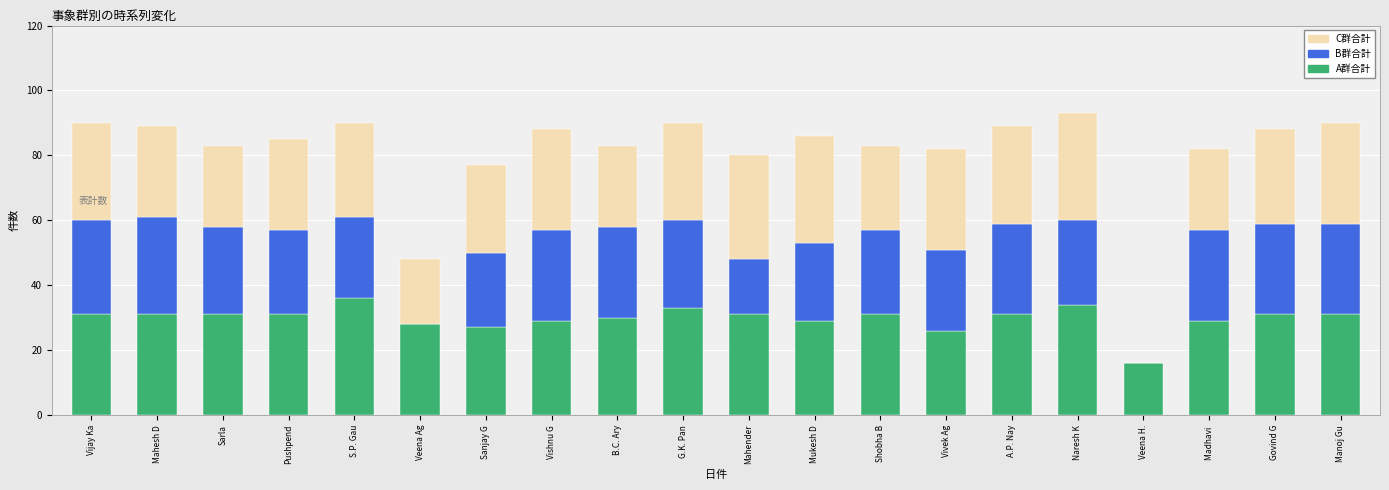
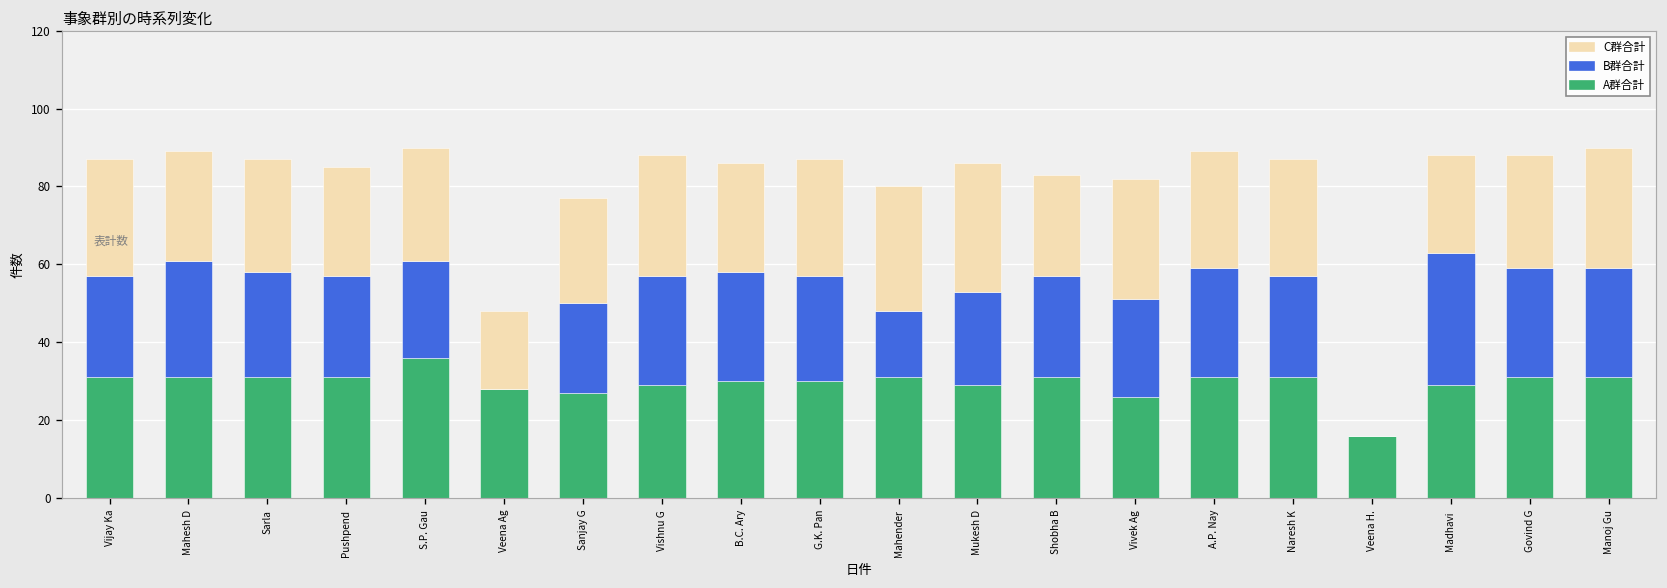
  {
    "A群合計": {
      "Vijay Ka": 31,
      "Mahesh D": 31,
      "Sarla": 31,
      "Pushpend": 31,
      "S.P. Gau": 36,
      "Veena Ag": 28,
      "Sanjay G": 27,
      "Vishnu G": 29,
      "B.C. Ary": 30,
-     "G.K. Pan": 33,
+     "G.K. Pan": 30,
      "Mahender": 31,
      "Mukesh D": 29,
      "Shobha B": 31,
      "Vivek Ag": 26,
      "A.P. Nay": 31,
-     "Naresh K": 34,
+     "Naresh K": 31,
      "Veena H.": 16,
      "Madhavi": 29,
      "Govind G": 31,
      "Manoj Gu": 31
    },
    "B群合計": {
-     "Vijay Ka": 29,
+     "Vijay Ka": 26,
      "Mahesh D": 30,
      "Sarla": 27,
      "Pushpend": 26,
      "S.P. Gau": 25,
      "Veena Ag": 0,
      "Sanjay G": 23,
      "Vishnu G": 28,
      "B.C. Ary": 28,
      "G.K. Pan": 27,
      "Mahender": 17,
      "Mukesh D": 24,
      "Shobha B": 26,
      "Vivek Ag": 25,
      "A.P. Nay": 28,
      "Naresh K": 26,
      "Veena H.": 0,
-     "Madhavi": 28,
+     "Madhavi": 34,
      "Govind G": 28,
      "Manoj Gu": 28
    },
    "C群合計": {
      "Vijay Ka": 30,
      "Mahesh D": 28,
-     "Sarla": 25,
+     "Sarla": 29,
      "Pushpend": 28,
      "S.P. Gau": 29,
      "Veena Ag": 20,
      "Sanjay G": 27,
      "Vishnu G": 31,
-     "B.C. Ary": 25,
+     "B.C. Ary": 28,
      "G.K. Pan": 30,
      "Mahender": 32,
      "Mukesh D": 33,
      "Shobha B": 26,
      "Vivek Ag": 31,
      "A.P. Nay": 30,
-     "Naresh K": 33,
+     "Naresh K": 30,
      "Veena H.": 0,
      "Madhavi": 25,
      "Govind G": 29,
      "Manoj Gu": 31
    }
  }
